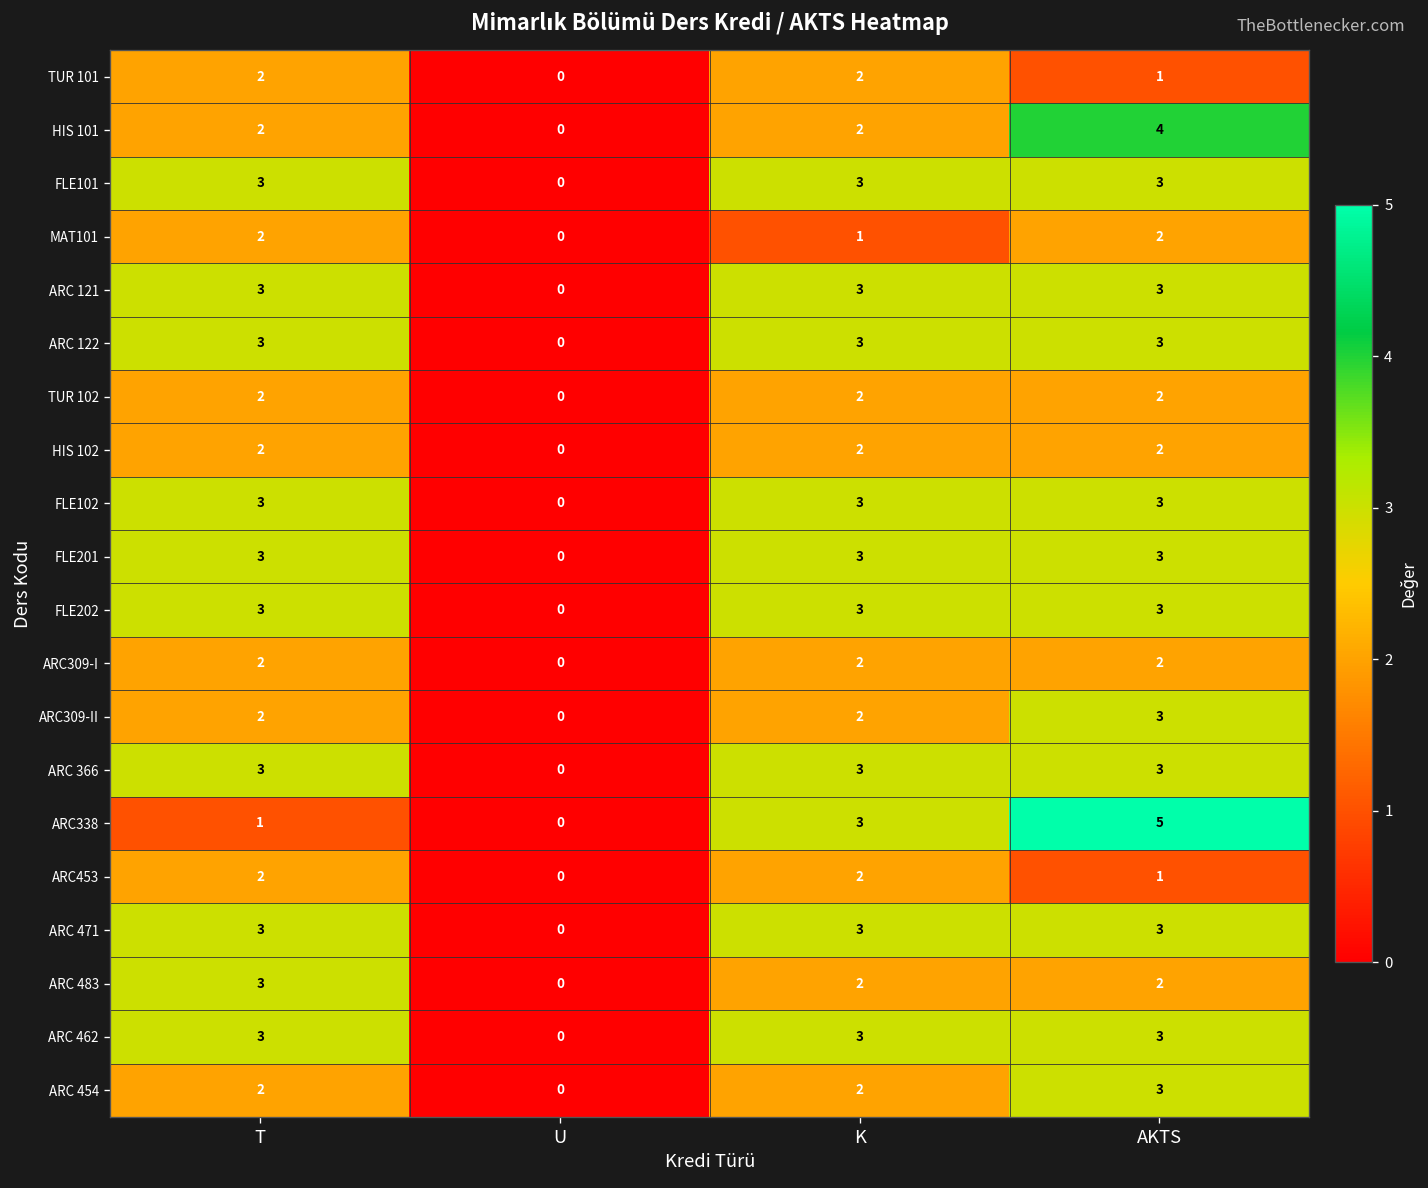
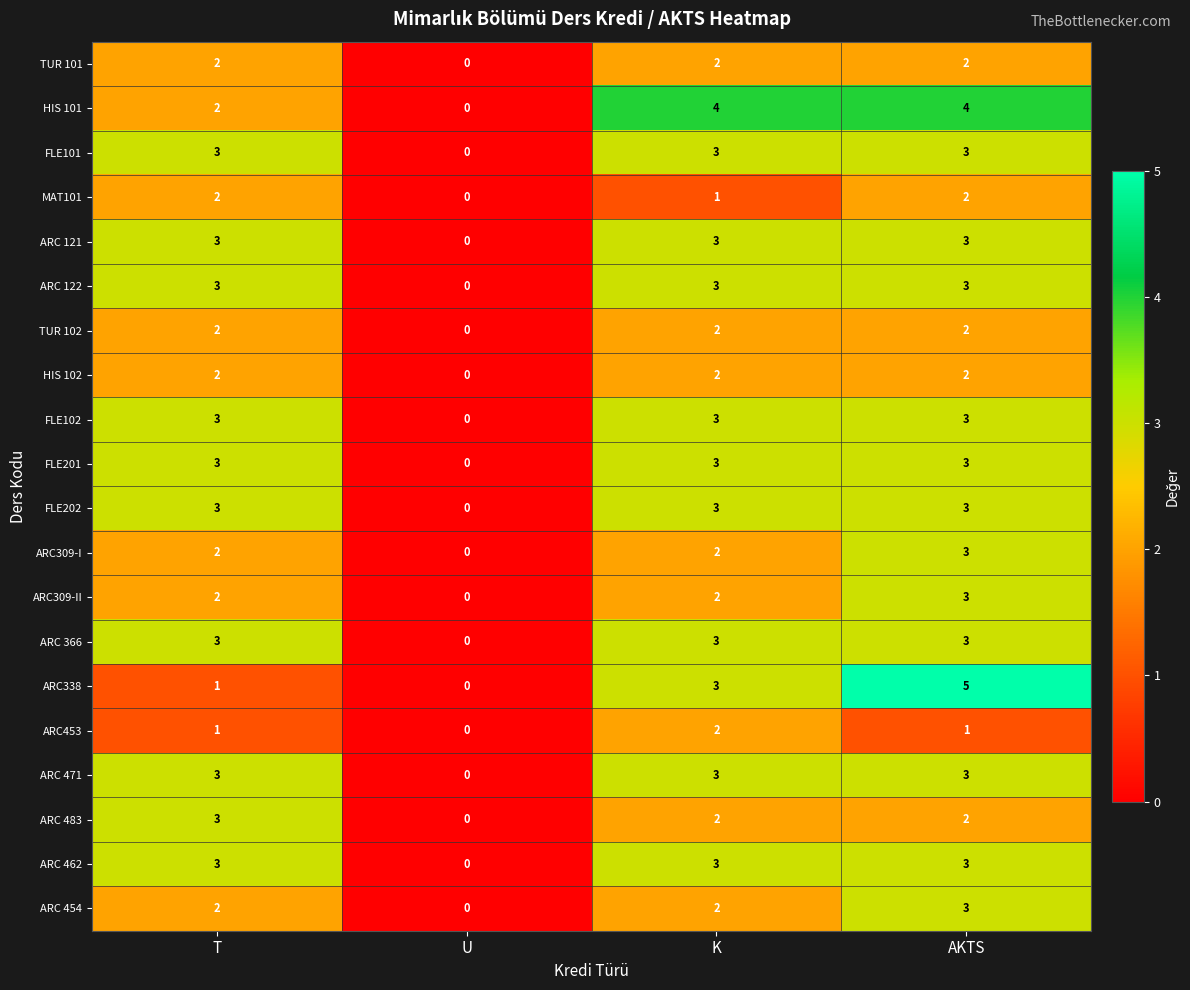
  {
    "TUR 101": {
      "T": 2,
      "U": 0,
      "K": 2,
-     "AKTS": 1
+     "AKTS": 2
    },
    "HIS 101": {
      "T": 2,
      "U": 0,
-     "K": 2,
+     "K": 4,
      "AKTS": 4
    },
    "FLE101": {
      "T": 3,
      "U": 0,
      "K": 3,
      "AKTS": 3
    },
    "MAT101": {
      "T": 2,
      "U": 0,
      "K": 1,
      "AKTS": 2
    },
    "ARC 121": {
      "T": 3,
      "U": 0,
      "K": 3,
      "AKTS": 3
    },
    "ARC 122": {
      "T": 3,
      "U": 0,
      "K": 3,
      "AKTS": 3
    },
    "TUR 102": {
      "T": 2,
      "U": 0,
      "K": 2,
      "AKTS": 2
    },
    "HIS 102": {
      "T": 2,
      "U": 0,
      "K": 2,
      "AKTS": 2
    },
    "FLE102": {
      "T": 3,
      "U": 0,
      "K": 3,
      "AKTS": 3
    },
    "FLE201": {
      "T": 3,
      "U": 0,
      "K": 3,
      "AKTS": 3
    },
    "FLE202": {
      "T": 3,
      "U": 0,
      "K": 3,
      "AKTS": 3
    },
    "ARC309-I": {
      "T": 2,
      "U": 0,
      "K": 2,
-     "AKTS": 2
+     "AKTS": 3
    },
    "ARC309-II": {
      "T": 2,
      "U": 0,
      "K": 2,
      "AKTS": 3
    },
    "ARC 366": {
      "T": 3,
      "U": 0,
      "K": 3,
      "AKTS": 3
    },
    "ARC338": {
      "T": 1,
      "U": 0,
      "K": 3,
      "AKTS": 5
    },
    "ARC453": {
-     "T": 2,
+     "T": 1,
      "U": 0,
      "K": 2,
      "AKTS": 1
    },
    "ARC 471": {
      "T": 3,
      "U": 0,
      "K": 3,
      "AKTS": 3
    },
    "ARC 483": {
      "T": 3,
      "U": 0,
      "K": 2,
      "AKTS": 2
    },
    "ARC 462": {
      "T": 3,
      "U": 0,
      "K": 3,
      "AKTS": 3
    },
    "ARC 454": {
      "T": 2,
      "U": 0,
      "K": 2,
      "AKTS": 3
    }
  }
